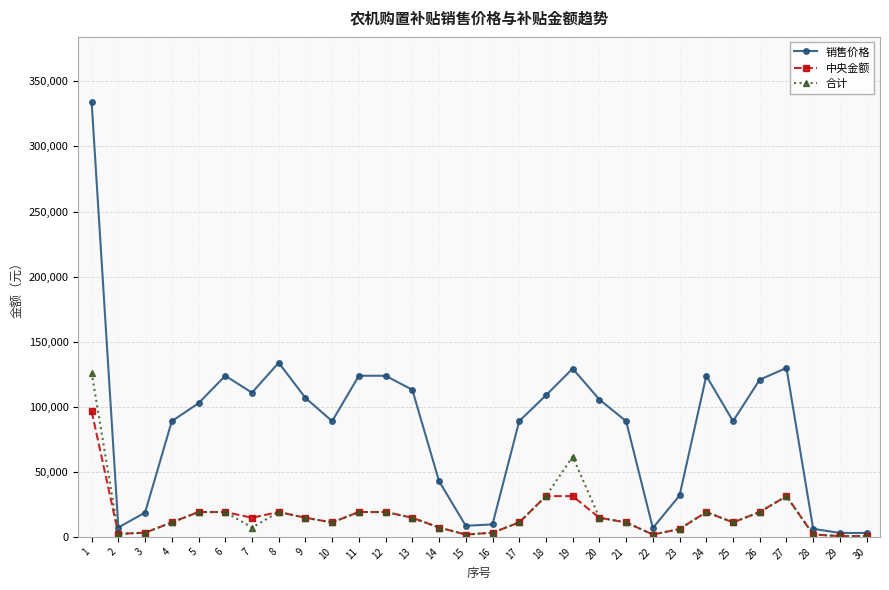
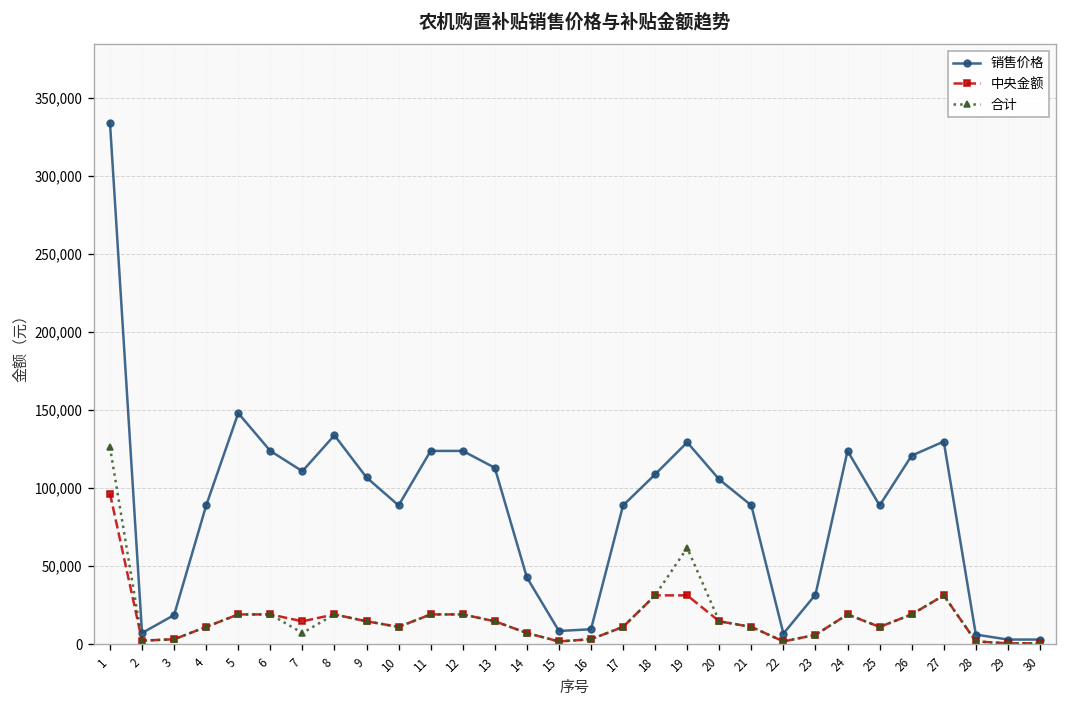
  {
    "销售价格": {
      "1": "334,000",
      "2": "7,000",
      "3": "19,000",
      "4": "89,000",
-     "5": "103,000",
+     "5": "148,000",
      "6": "124,000",
      "7": "111,000",
      "8": "134,000",
      "9": "107,000",
      "10": "89,000",
      "11": "124,000",
      "12": "124,000",
      "13": "113,000",
      "14": "43,000",
      "15": "9,000",
      "16": "10,000",
      "17": "89,000",
      "18": "109,000",
      "19": "129,000",
      "20": "106,000",
      "21": "89,000",
      "22": "7,000",
      "23": "32,000",
      "24": "124,000",
      "25": "89,000",
      "26": "121,000",
      "27": "130,000",
      "28": "6,000",
      "29": "3,000",
      "30": "3,000"
    },
    "中央金额": {
      "1": "97,000",
      "7": "15,000",
      "19": "31,000"
    },
    "合计": {
      "1": "126,000",
      "7": "7,000",
      "19": "62,000"
    }
  }
